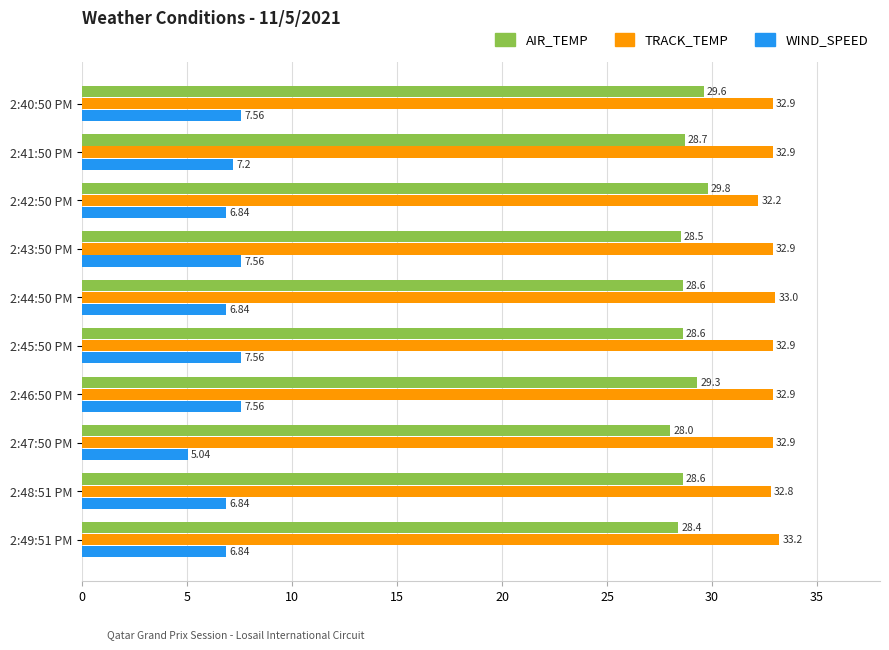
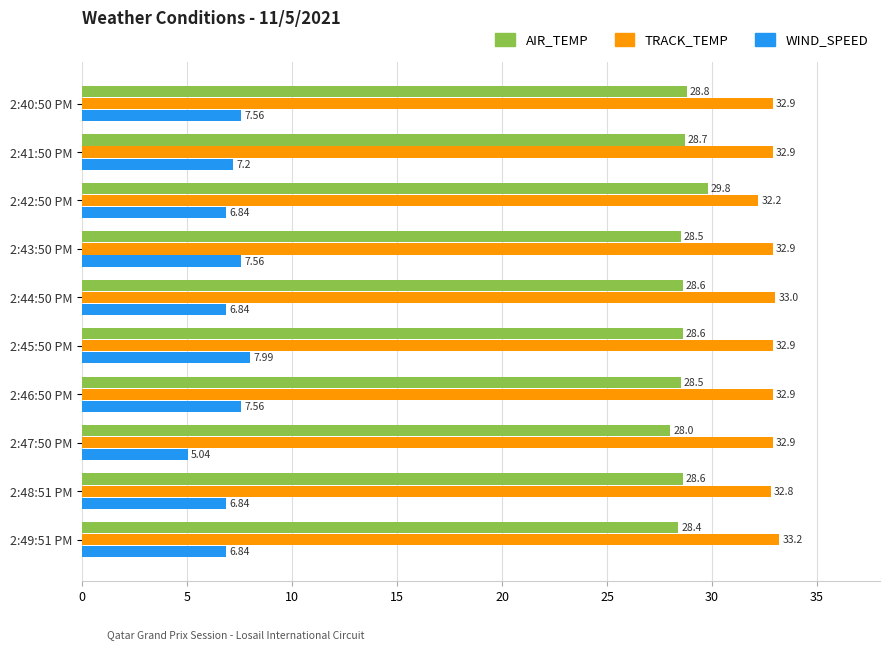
  {
    "AIR_TEMP": {
-     "2:40:50 PM": 29.6,
+     "2:40:50 PM": 28.8,
      "2:41:50 PM": 28.7,
      "2:42:50 PM": 29.8,
      "2:43:50 PM": 28.5,
      "2:44:50 PM": 28.6,
      "2:45:50 PM": 28.6,
-     "2:46:50 PM": 29.3,
+     "2:46:50 PM": 28.5,
      "2:47:50 PM": 28.0,
      "2:48:51 PM": 28.6,
      "2:49:51 PM": 28.4
    },
    "TRACK_TEMP": {
      "2:40:50 PM": 32.9,
      "2:41:50 PM": 32.9,
      "2:42:50 PM": 32.2,
      "2:43:50 PM": 32.9,
      "2:44:50 PM": 33.0,
      "2:45:50 PM": 32.9,
      "2:46:50 PM": 32.9,
      "2:47:50 PM": 32.9,
      "2:48:51 PM": 32.8,
      "2:49:51 PM": 33.2
    },
    "WIND_SPEED": {
      "2:40:50 PM": 7.56,
      "2:41:50 PM": 7.2,
      "2:42:50 PM": 6.84,
      "2:43:50 PM": 7.56,
      "2:44:50 PM": 6.84,
-     "2:45:50 PM": 7.56,
+     "2:45:50 PM": 7.99,
      "2:46:50 PM": 7.56,
      "2:47:50 PM": 5.04,
      "2:48:51 PM": 6.84,
      "2:49:51 PM": 6.84
    }
  }
